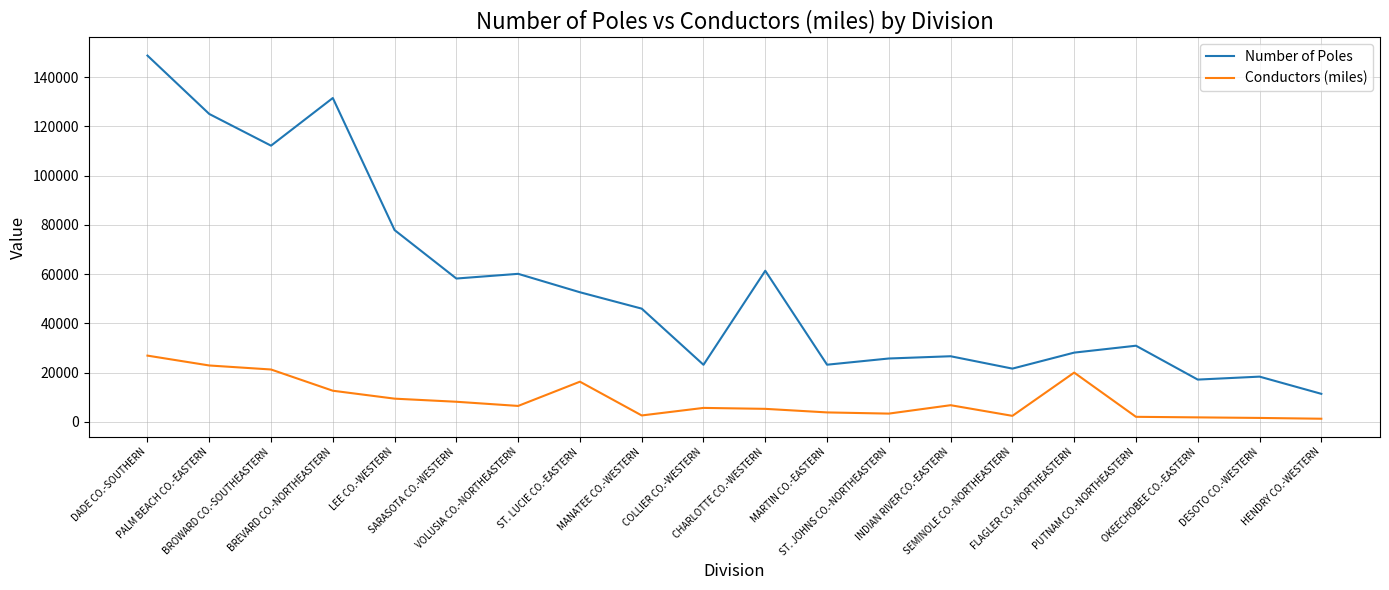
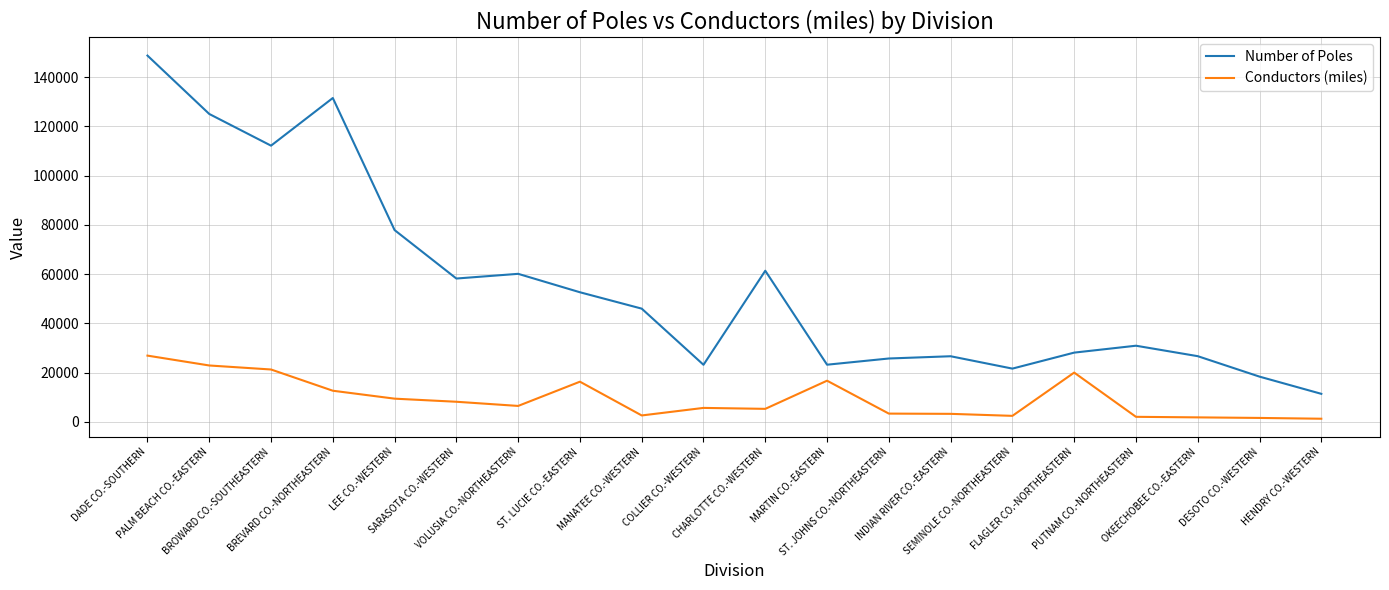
  {
    "Number of Poles": {
      "DADE CO.-SOUTHERN": 149000,
      "PALM BEACH CO.-EASTERN": 125000,
      "BROWARD CO.-SOUTHEASTERN": 112000,
      "BREVARD CO.-NORTHEASTERN": 132000,
      "LEE CO.-WESTERN": 78000,
      "SARASOTA CO.-WESTERN": 58000,
      "VOLUSIA CO.-NORTHEASTERN": 60000,
      "ST. LUCIE CO.-EASTERN": 53000,
      "MANATEE CO.-WESTERN": 46000,
      "COLLIER CO.-WESTERN": 23000,
      "CHARLOTTE CO.-WESTERN": 61000,
      "MARTIN CO.-EASTERN": 23000,
      "ST. JOHNS CO.-NORTHEASTERN": 26000,
      "INDIAN RIVER CO.-EASTERN": 27000,
      "SEMINOLE CO.-NORTHEASTERN": 22000,
      "FLAGLER CO.-NORTHEASTERN": 28000,
      "PUTNAM CO.-NORTHEASTERN": 31000,
-     "OKEECHOBEE CO.-EASTERN": 17000,
+     "OKEECHOBEE CO.-EASTERN": 27000,
      "DESOTO CO.-WESTERN": 18000,
      "HENDRY CO.-WESTERN": 11000
    },
    "Conductors (miles)": {
      "DADE CO.-SOUTHERN": 27000,
      "PALM BEACH CO.-EASTERN": 23000,
      "BROWARD CO.-SOUTHEASTERN": 21000,
      "BREVARD CO.-NORTHEASTERN": 13000,
      "LEE CO.-WESTERN": 9000,
      "SARASOTA CO.-WESTERN": 8000,
      "VOLUSIA CO.-NORTHEASTERN": 6000,
      "ST. LUCIE CO.-EASTERN": 16000,
      "MANATEE CO.-WESTERN": 3000,
      "COLLIER CO.-WESTERN": 6000,
      "CHARLOTTE CO.-WESTERN": 5000,
-     "MARTIN CO.-EASTERN": 4000,
+     "MARTIN CO.-EASTERN": 17000,
      "ST. JOHNS CO.-NORTHEASTERN": 3000,
-     "INDIAN RIVER CO.-EASTERN": 7000,
+     "INDIAN RIVER CO.-EASTERN": 3000,
      "SEMINOLE CO.-NORTHEASTERN": 2000,
      "FLAGLER CO.-NORTHEASTERN": 20000,
      "PUTNAM CO.-NORTHEASTERN": 2000,
      "OKEECHOBEE CO.-EASTERN": 2000,
      "DESOTO CO.-WESTERN": 2000,
      "HENDRY CO.-WESTERN": 1000
    }
  }
